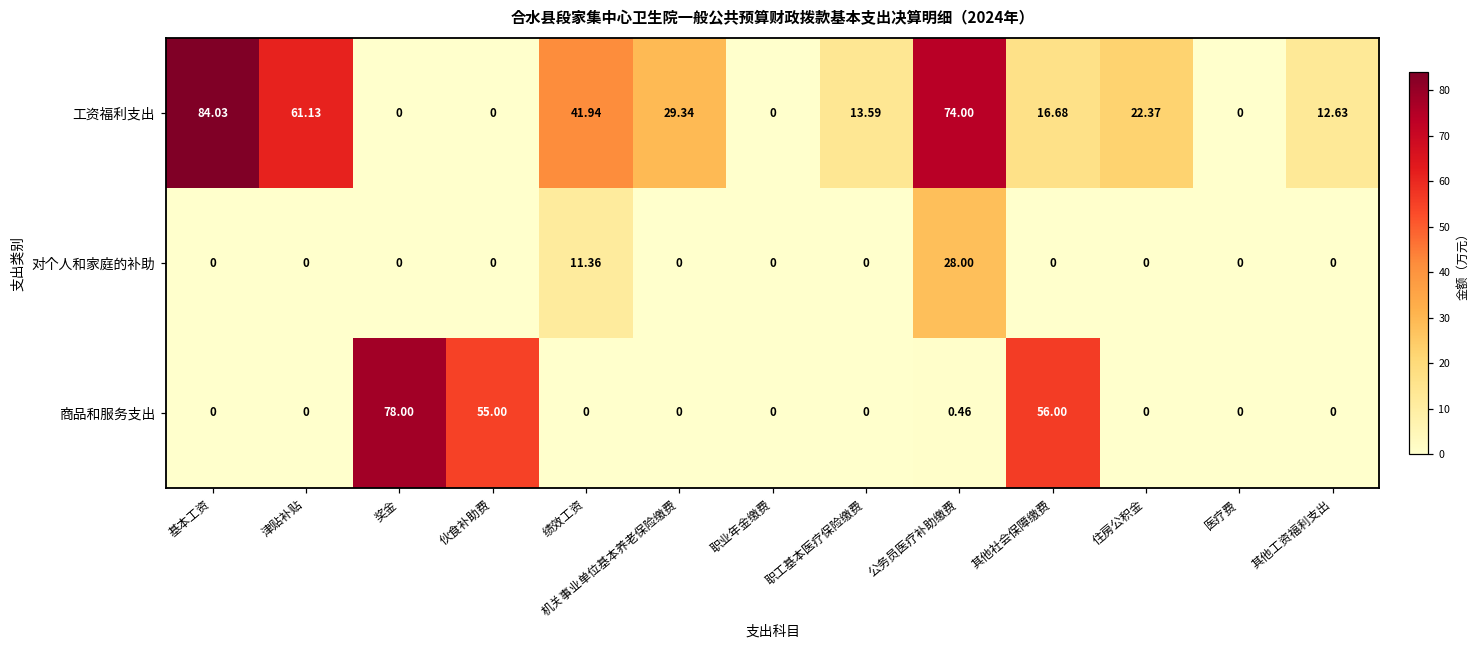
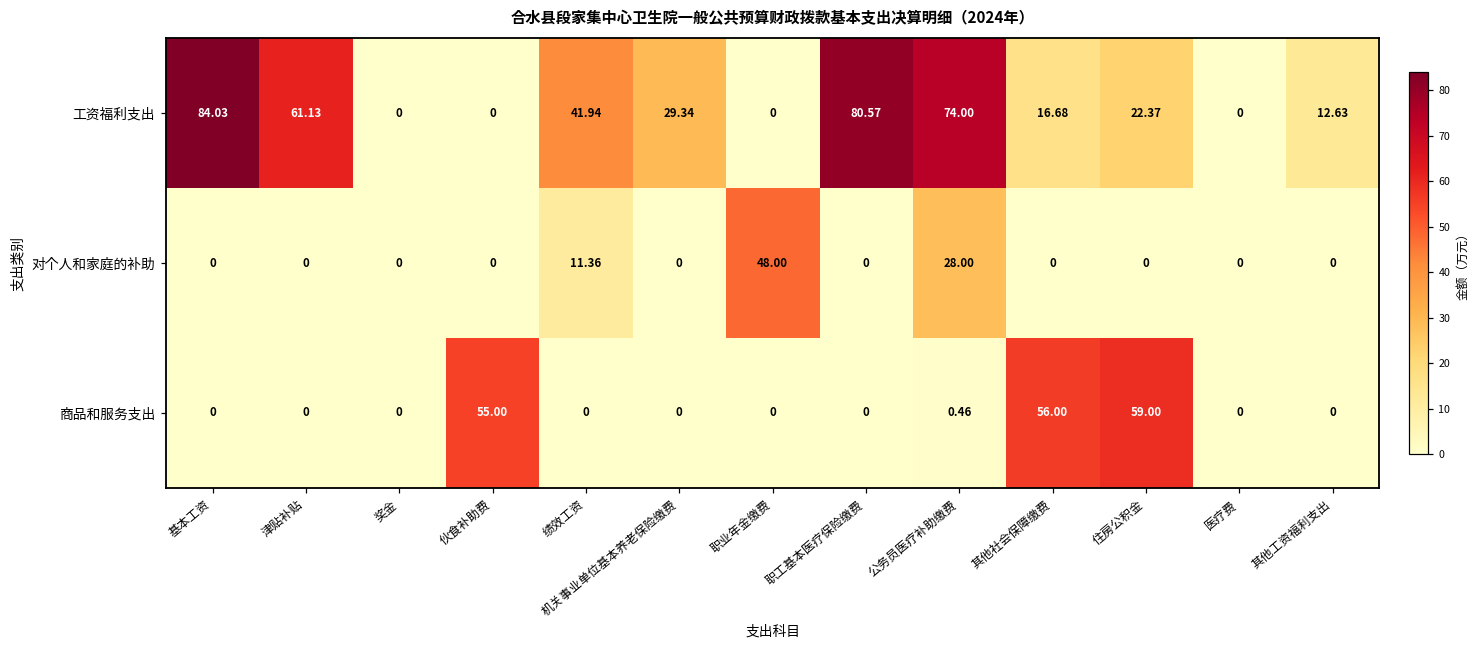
  {
    "工资福利支出": {
      "基本工资": 84.03,
      "津贴补贴": 61.13,
      "奖金": 0,
      "伙食补助费": 0,
      "绩效工资": 41.94,
      "机关事业单位基本养老保险缴费": 29.34,
      "职业年金缴费": 0,
-     "职工基本医疗保险缴费": 13.59,
+     "职工基本医疗保险缴费": 80.57,
      "公务员医疗补助缴费": 74.00,
      "其他社会保障缴费": 16.68,
      "住房公积金": 22.37,
      "医疗费": 0,
      "其他工资福利支出": 12.63
    },
    "对个人和家庭的补助": {
      "基本工资": 0,
      "津贴补贴": 0,
      "奖金": 0,
      "伙食补助费": 0,
      "绩效工资": 11.36,
      "机关事业单位基本养老保险缴费": 0,
-     "职业年金缴费": 0,
+     "职业年金缴费": 48.00,
      "职工基本医疗保险缴费": 0,
      "公务员医疗补助缴费": 28.00,
      "其他社会保障缴费": 0,
      "住房公积金": 0,
      "医疗费": 0,
      "其他工资福利支出": 0
    },
    "商品和服务支出": {
      "基本工资": 0,
      "津贴补贴": 0,
-     "奖金": 78.00,
+     "奖金": 0,
      "伙食补助费": 55.00,
      "绩效工资": 0,
      "机关事业单位基本养老保险缴费": 0,
      "职业年金缴费": 0,
      "职工基本医疗保险缴费": 0,
      "公务员医疗补助缴费": 0.46,
      "其他社会保障缴费": 56.00,
-     "住房公积金": 0,
+     "住房公积金": 59.00,
      "医疗费": 0,
      "其他工资福利支出": 0
    }
  }
